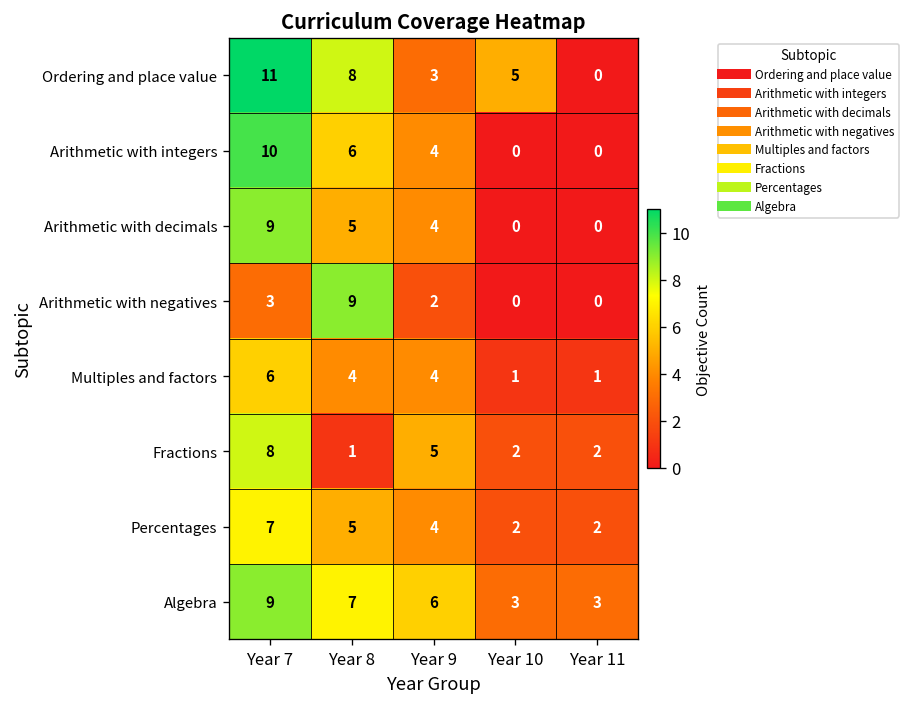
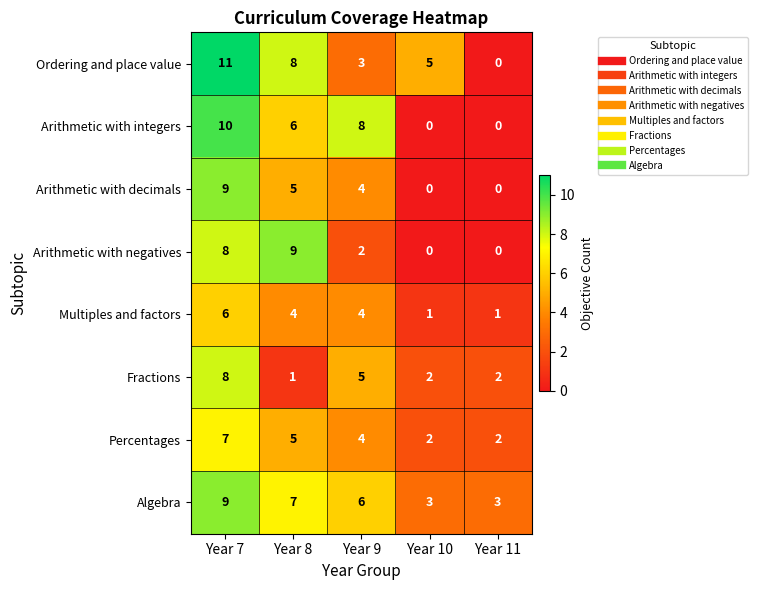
  {
    "Ordering and place value": {
      "Year 7": 11,
      "Year 8": 8,
      "Year 9": 3,
      "Year 10": 5,
      "Year 11": 0
    },
    "Arithmetic with integers": {
      "Year 7": 10,
      "Year 8": 6,
-     "Year 9": 4,
+     "Year 9": 8,
      "Year 10": 0,
      "Year 11": 0
    },
    "Arithmetic with decimals": {
      "Year 7": 9,
      "Year 8": 5,
      "Year 9": 4,
      "Year 10": 0,
      "Year 11": 0
    },
    "Arithmetic with negatives": {
-     "Year 7": 3,
+     "Year 7": 8,
      "Year 8": 9,
      "Year 9": 2,
      "Year 10": 0,
      "Year 11": 0
    },
    "Multiples and factors": {
      "Year 7": 6,
      "Year 8": 4,
      "Year 9": 4,
      "Year 10": 1,
      "Year 11": 1
    },
    "Fractions": {
      "Year 7": 8,
      "Year 8": 1,
      "Year 9": 5,
      "Year 10": 2,
      "Year 11": 2
    },
    "Percentages": {
      "Year 7": 7,
      "Year 8": 5,
      "Year 9": 4,
      "Year 10": 2,
      "Year 11": 2
    },
    "Algebra": {
      "Year 7": 9,
      "Year 8": 7,
      "Year 9": 6,
      "Year 10": 3,
      "Year 11": 3
    }
  }
